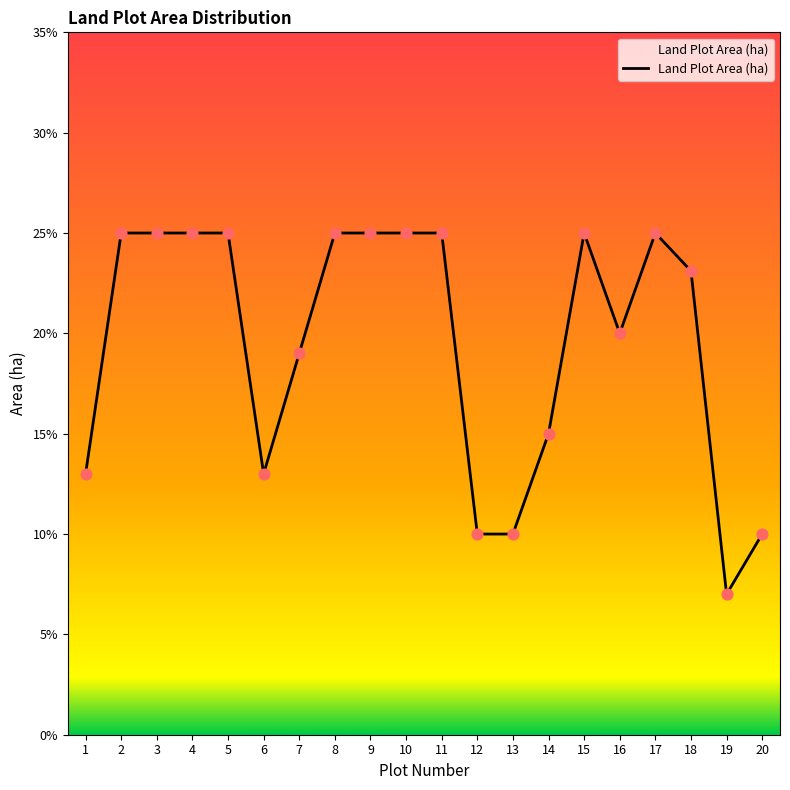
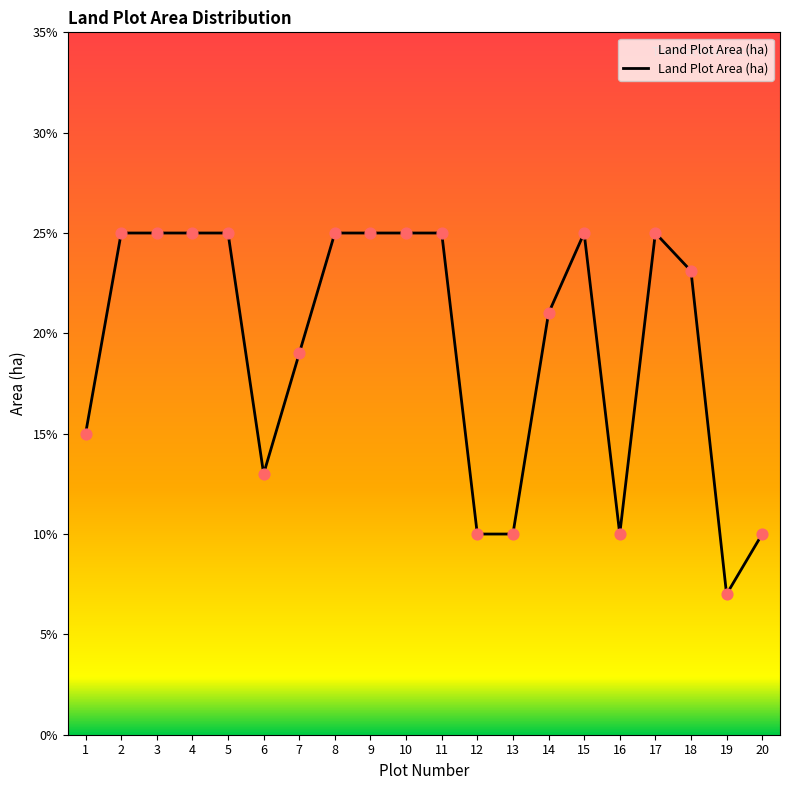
  {
-   "1": "13.0%",
+   "1": "15.0%",
    "2": "25.0%",
    "3": "25.0%",
    "4": "25.0%",
    "5": "25.0%",
    "6": "13.0%",
    "7": "19.0%",
    "8": "25.0%",
    "9": "25.0%",
    "10": "25.0%",
    "11": "25.0%",
    "12": "10.0%",
    "13": "10.0%",
-   "14": "15.0%",
+   "14": "21.0%",
    "15": "25.0%",
-   "16": "20.0%",
+   "16": "10.0%",
    "17": "25.0%",
    "18": "23.1%",
    "19": "7.0%",
    "20": "10.0%"
  }
